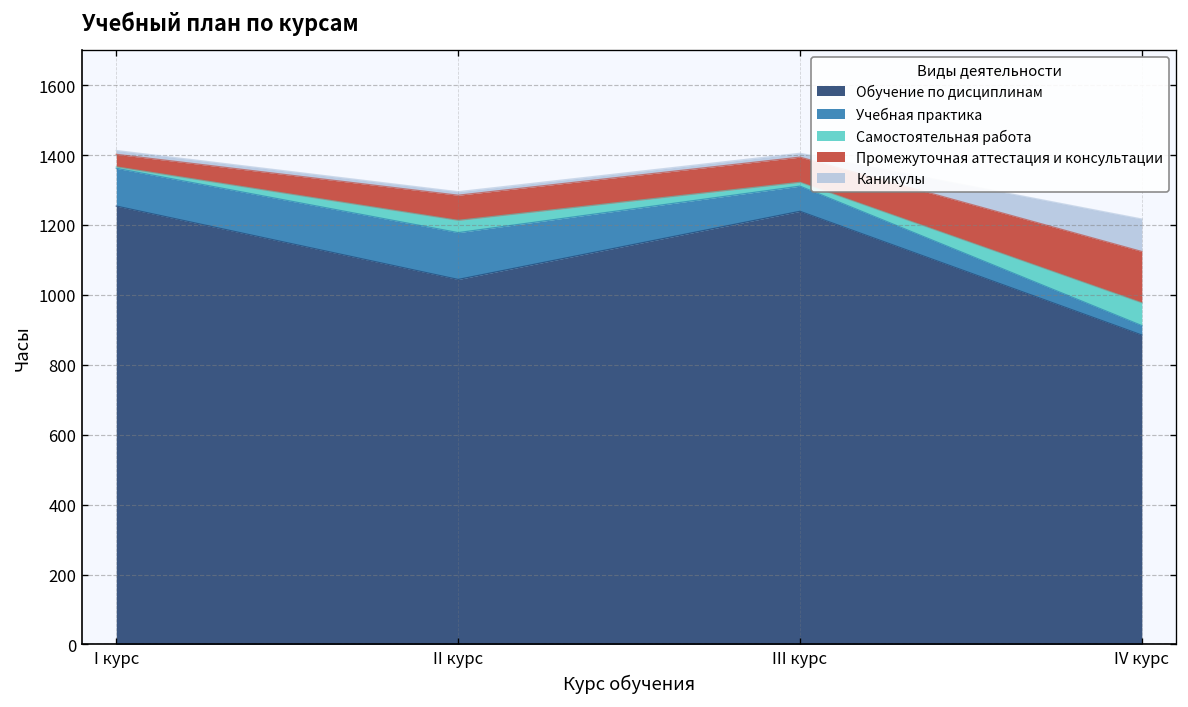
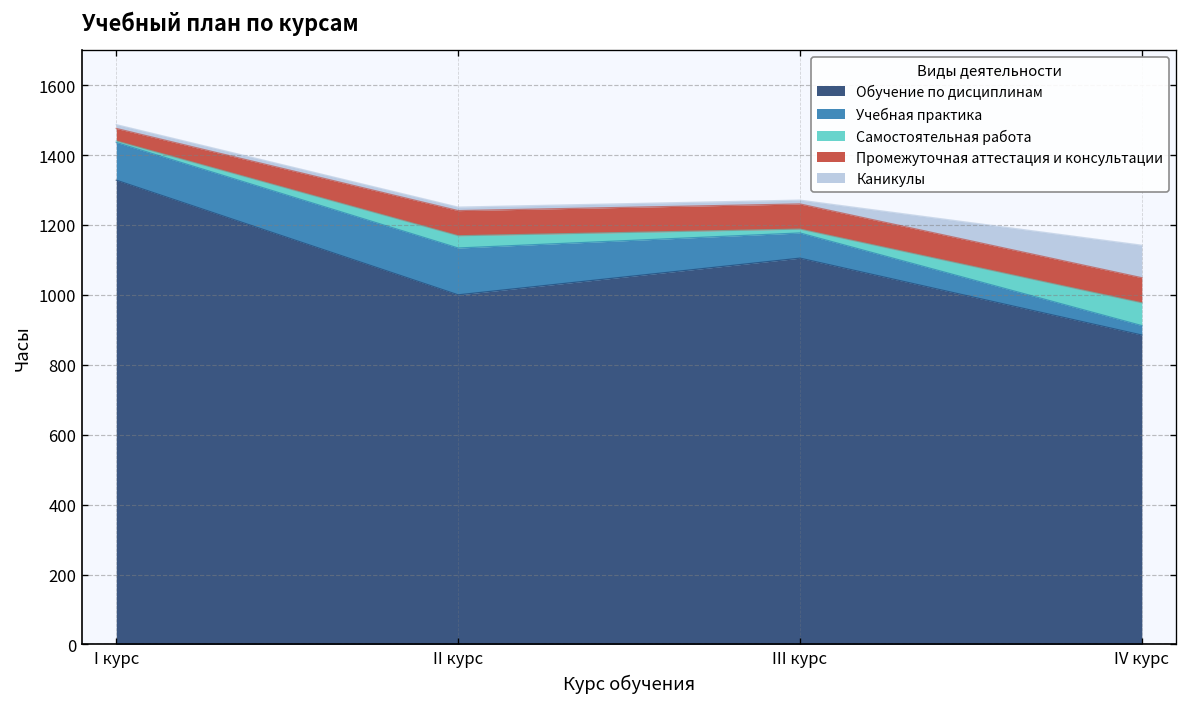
  {
    "Обучение по дисциплинам": {
-     "I курс": 1250,
-     "II курс": 1040,
-     "III курс": 1240,
+     "I курс": 1330,
+     "II курс": 1000,
+     "III курс": 1110,
      "IV курс": 890
    },
    "Учебная практика": {
      "II курс": 130,
      "III курс": 70,
      "IV курс": 30
    },
    "Самостоятельная работа": {
      "II курс": 40,
      "III курс": 10,
      "IV курс": 70
    },
    "Промежуточная аттестация и консультации": {
      "I курс": 40,
      "II курс": 70,
      "III курс": 70,
-     "IV курс": 150
+     "IV курс": 70
    },
    "Каникулы": {
      "I курс": 10,
      "II курс": 10,
      "III курс": 10,
      "IV курс": 90
    }
  }
